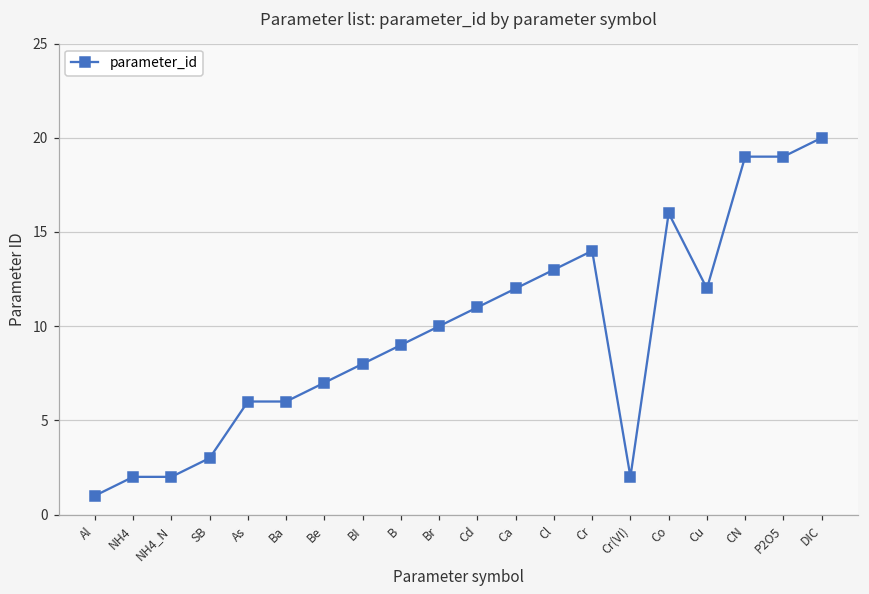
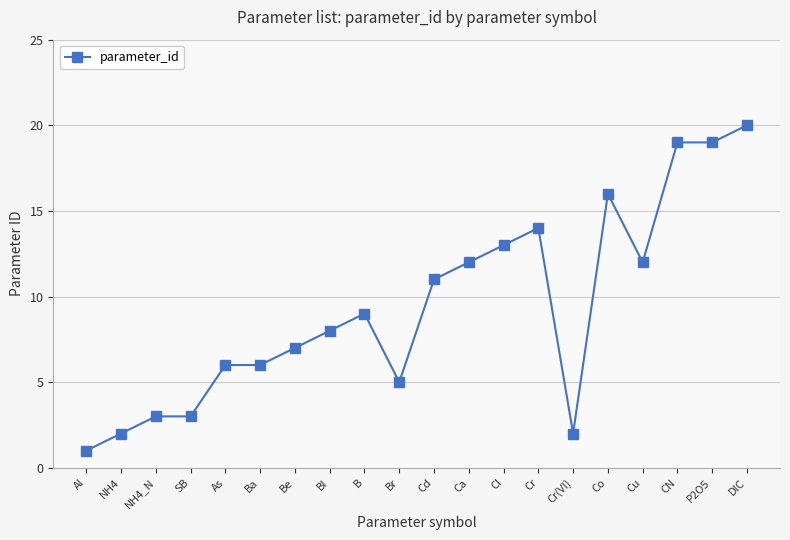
  {
    "Al": 1,
    "NH4": 2,
-   "NH4_N": 2,
+   "NH4_N": 3,
    "SB": 3,
    "As": 6,
    "Ba": 6,
    "Be": 7,
    "BI": 8,
    "B": 9,
-   "Br": 10,
+   "Br": 5,
    "Cd": 11,
    "Ca": 12,
    "Cl": 13,
    "Cr": 14,
    "Cr(VI)": 2,
    "Co": 16,
    "Cu": 12,
    "CN": 19,
    "P2O5": 19,
    "DIC": 20
  }
